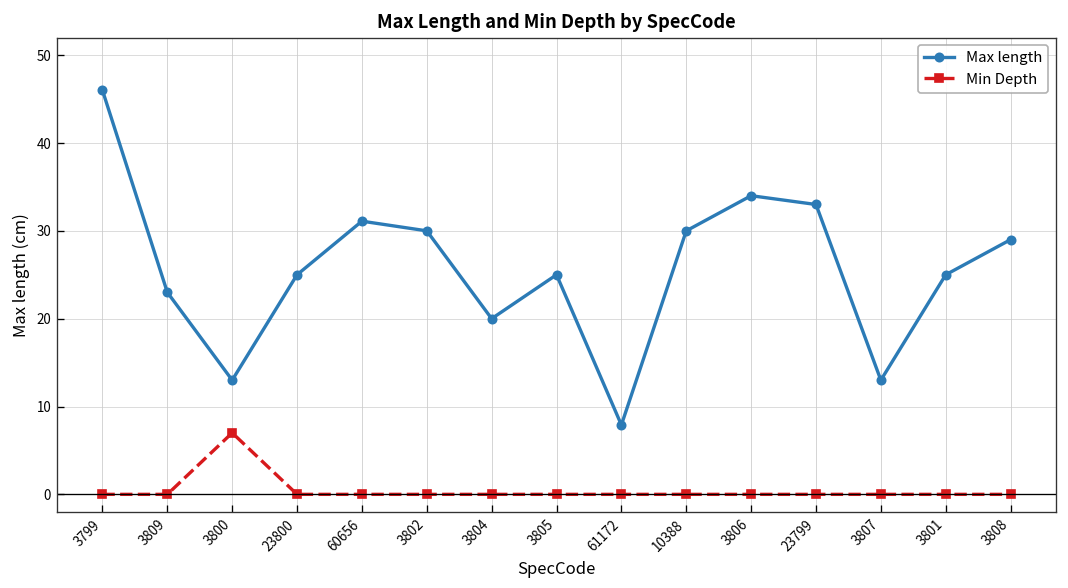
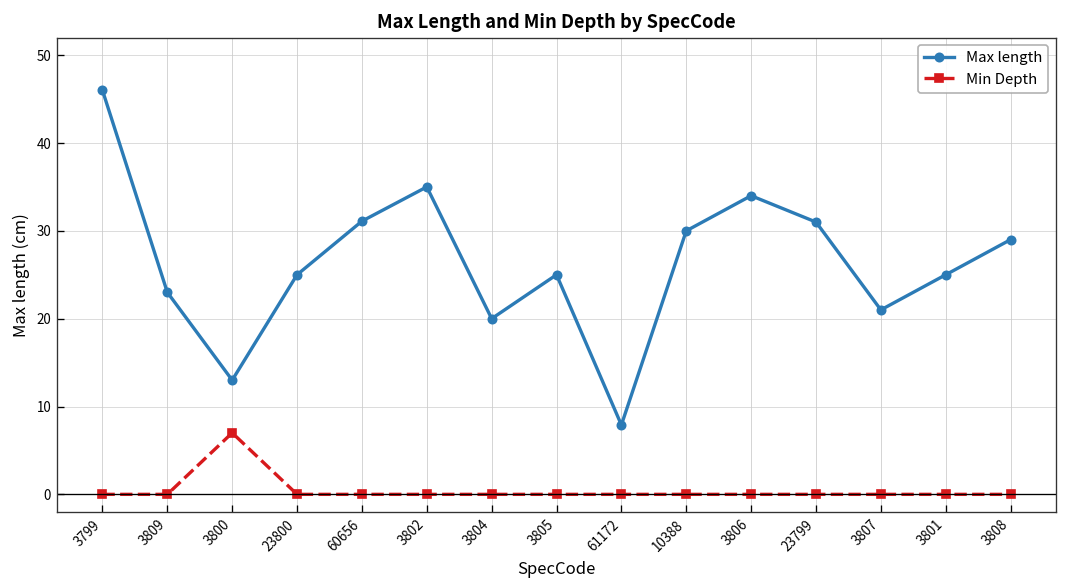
  {
    "Max length": {
      "3799": 46,
      "3809": 23,
      "3800": 13,
      "23800": 25,
      "60656": 31,
-     "3802": 30,
+     "3802": 35,
      "3804": 20,
      "3805": 25,
      "61172": 8,
      "10388": 30,
      "3806": 34,
-     "23799": 33,
-     "3807": 13,
+     "23799": 31,
+     "3807": 21,
      "3801": 25,
      "3808": 29
    },
    "Min Depth": {
      "3799": 0,
      "3809": 0,
      "3800": 7,
      "23800": 0,
      "60656": 0,
      "3802": 0,
      "3804": 0,
      "3805": 0,
      "61172": 0,
      "10388": 0,
      "3806": 0,
      "23799": 0,
      "3807": 0,
      "3801": 0,
      "3808": 0
    }
  }
